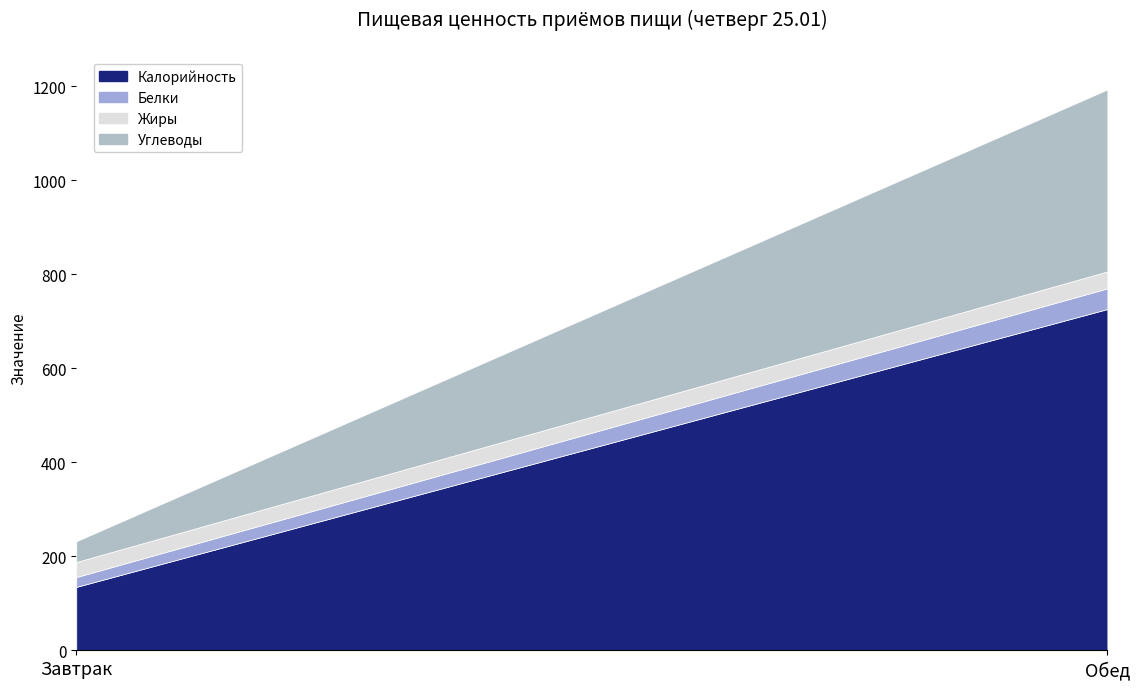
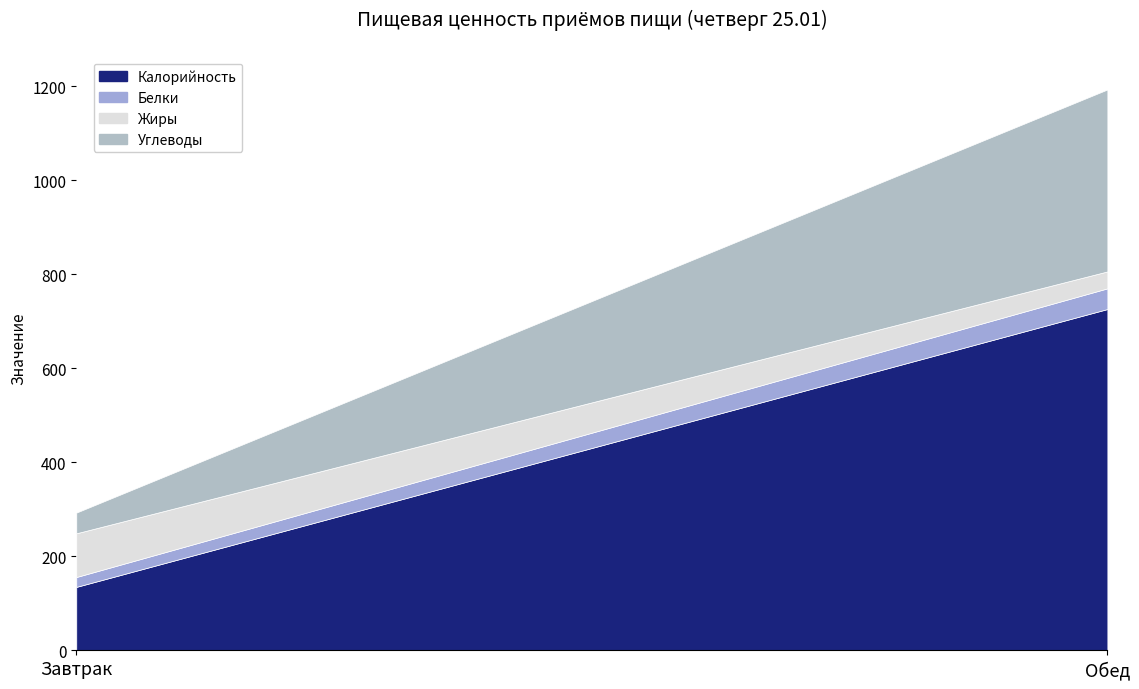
  {
    "Жиры": {
-     "Завтрак": 30
+     "Завтрак": 90
    }
  }
